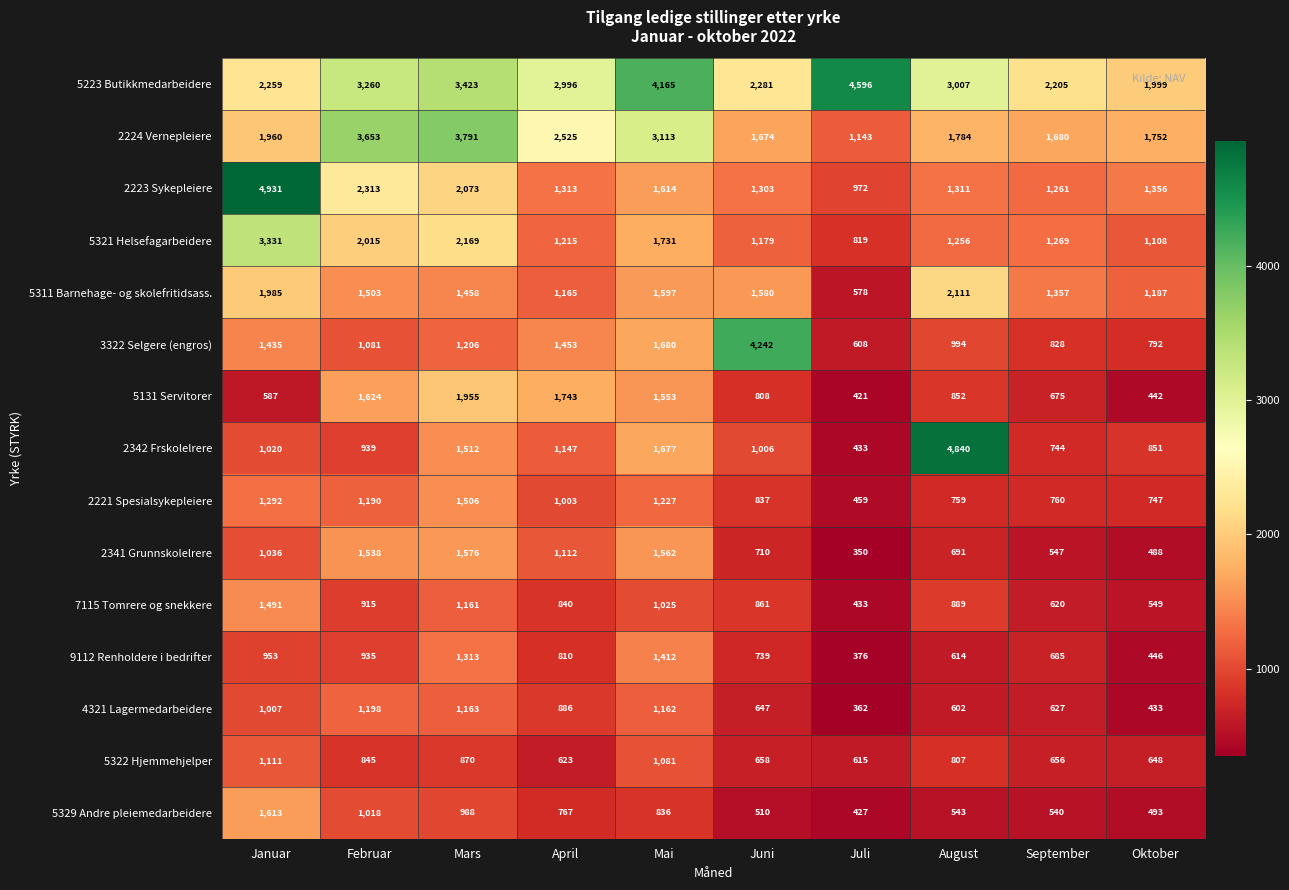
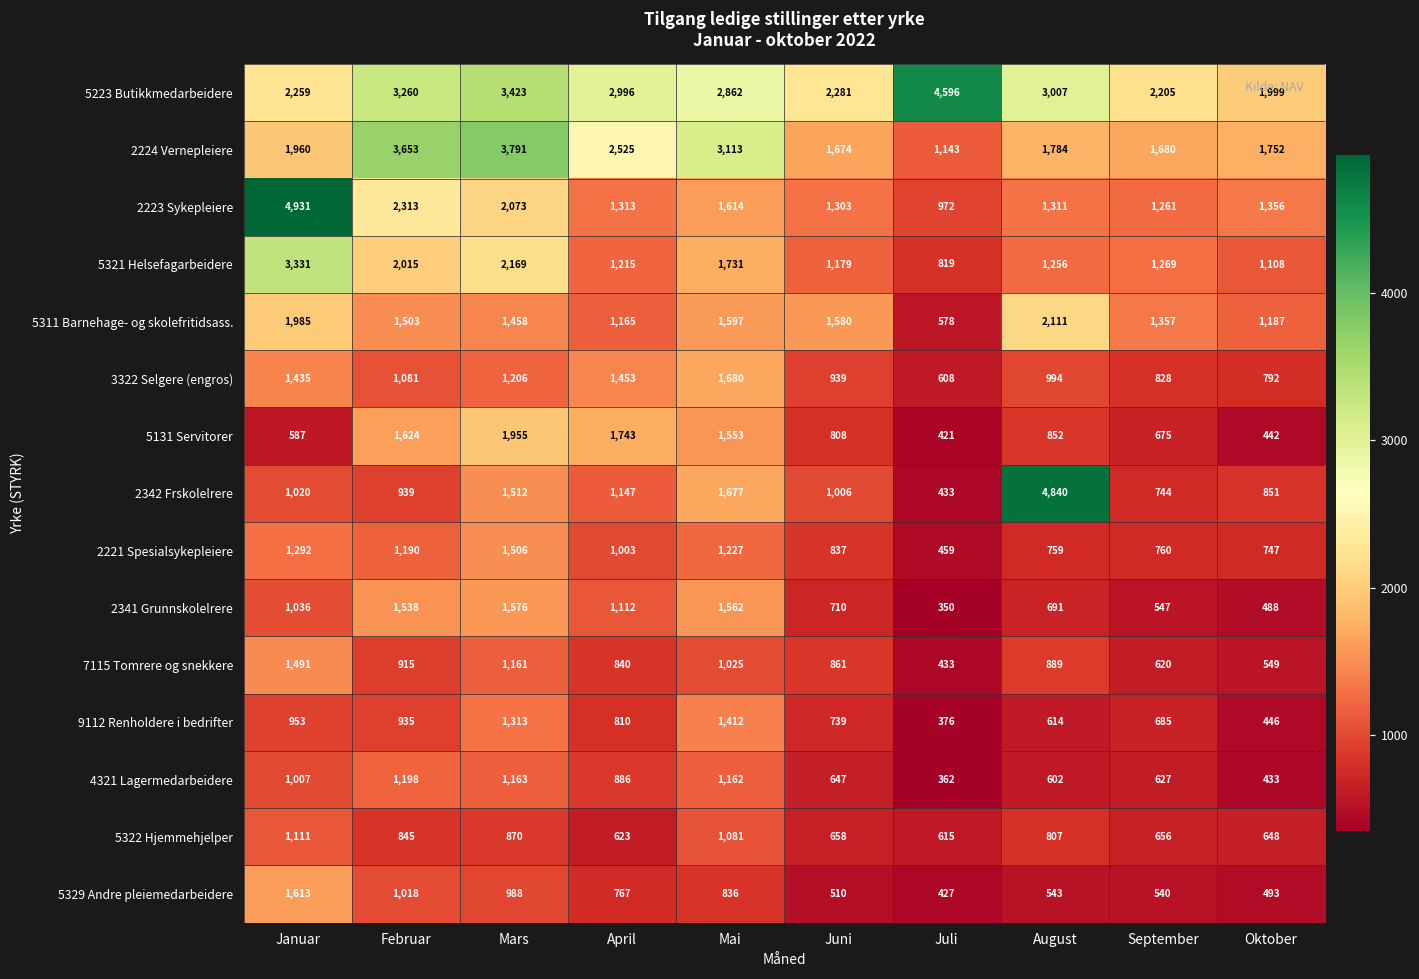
  {
    "5223 Butikkmedarbeidere": {
      "Januar": "2,259",
      "Februar": "3,260",
      "Mars": "3,423",
      "April": "2,996",
-     "Mai": "4,165",
+     "Mai": "2,862",
      "Juni": "2,281",
      "Juli": "4,596",
      "August": "3,007",
      "September": "2,205"
    },
    "2224 Vernepleiere": {
      "Januar": "1,960",
      "Februar": "3,653",
      "Mars": "3,791",
      "April": "2,525",
      "Mai": "3,113",
      "Juni": "1,674",
      "Juli": "1,143",
      "August": "1,784",
      "September": "1,680",
      "Oktober": "1,752"
    },
    "2223 Sykepleiere": {
      "Januar": "4,931",
      "Februar": "2,313",
      "Mars": "2,073",
      "April": "1,313",
      "Mai": "1,614",
      "Juni": "1,303",
      "Juli": "972",
      "August": "1,311",
      "September": "1,261",
      "Oktober": "1,356"
    },
    "5321 Helsefagarbeidere": {
      "Januar": "3,331",
      "Februar": "2,015",
      "Mars": "2,169",
      "April": "1,215",
      "Mai": "1,731",
      "Juni": "1,179",
      "Juli": "819",
      "August": "1,256",
      "September": "1,269",
      "Oktober": "1,108"
    },
    "5311 Barnehage- og skolefritidsass.": {
      "Januar": "1,985",
      "Februar": "1,503",
      "Mars": "1,458",
      "April": "1,165",
      "Mai": "1,597",
      "Juni": "1,580",
      "Juli": "578",
      "August": "2,111",
      "September": "1,357",
      "Oktober": "1,187"
    },
    "3322 Selgere (engros)": {
      "Januar": "1,435",
      "Februar": "1,081",
      "Mars": "1,206",
      "April": "1,453",
      "Mai": "1,680",
-     "Juni": "4,242",
+     "Juni": "939",
      "Juli": "608",
      "August": "994",
      "September": "828",
      "Oktober": "792"
    },
    "5131 Servitorer": {
      "Januar": "587",
      "Februar": "1,624",
      "Mars": "1,955",
      "April": "1,743",
      "Mai": "1,553",
      "Juni": "808",
      "Juli": "421",
      "August": "852",
      "September": "675",
      "Oktober": "442"
    },
    "2342 Frskolelrere": {
      "Januar": "1,020",
      "Februar": "939",
      "Mars": "1,512",
      "April": "1,147",
      "Mai": "1,677",
      "Juni": "1,006",
      "Juli": "433",
      "August": "4,840",
      "September": "744",
      "Oktober": "851"
    },
    "2221 Spesialsykepleiere": {
      "Januar": "1,292",
      "Februar": "1,190",
      "Mars": "1,506",
      "April": "1,003",
      "Mai": "1,227",
      "Juni": "837",
      "Juli": "459",
      "August": "759",
      "September": "760",
      "Oktober": "747"
    },
    "2341 Grunnskolelrere": {
      "Januar": "1,036",
      "Februar": "1,538",
      "Mars": "1,576",
      "April": "1,112",
      "Mai": "1,562",
      "Juni": "710",
      "Juli": "350",
      "August": "691",
      "September": "547",
      "Oktober": "488"
    },
    "7115 Tomrere og snekkere": {
      "Januar": "1,491",
      "Februar": "915",
      "Mars": "1,161",
      "April": "840",
      "Mai": "1,025",
      "Juni": "861",
      "Juli": "433",
      "August": "889",
      "September": "620",
      "Oktober": "549"
    },
    "9112 Renholdere i bedrifter": {
      "Januar": "953",
      "Februar": "935",
      "Mars": "1,313",
      "April": "810",
      "Mai": "1,412",
      "Juni": "739",
      "Juli": "376",
      "August": "614",
      "September": "685",
      "Oktober": "446"
    },
    "4321 Lagermedarbeidere": {
      "Januar": "1,007",
      "Februar": "1,198",
      "Mars": "1,163",
      "April": "886",
      "Mai": "1,162",
      "Juni": "647",
      "Juli": "362",
      "August": "602",
      "September": "627",
      "Oktober": "433"
    },
    "5322 Hjemmehjelper": {
      "Januar": "1,111",
      "Februar": "845",
      "Mars": "870",
      "April": "623",
      "Mai": "1,081",
      "Juni": "658",
      "Juli": "615",
      "August": "807",
      "September": "656",
      "Oktober": "648"
    },
    "5329 Andre pleiemedarbeidere": {
      "Januar": "1,613",
      "Februar": "1,018",
      "Mars": "988",
      "April": "767",
      "Mai": "836",
      "Juni": "510",
      "Juli": "427",
      "August": "543",
      "September": "540",
      "Oktober": "493"
    }
  }
